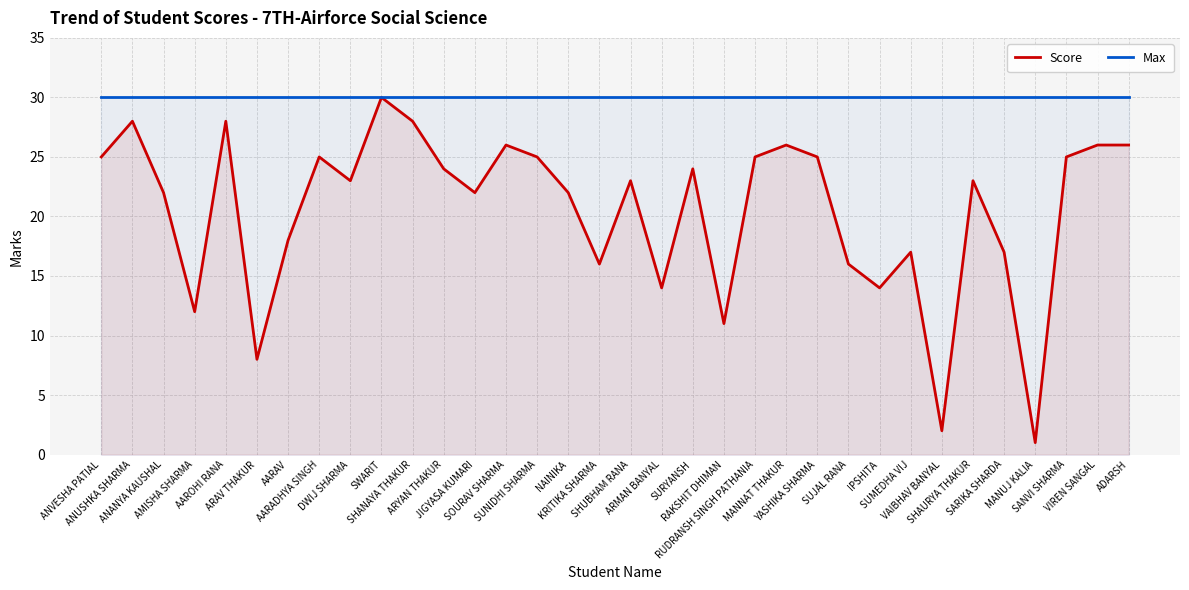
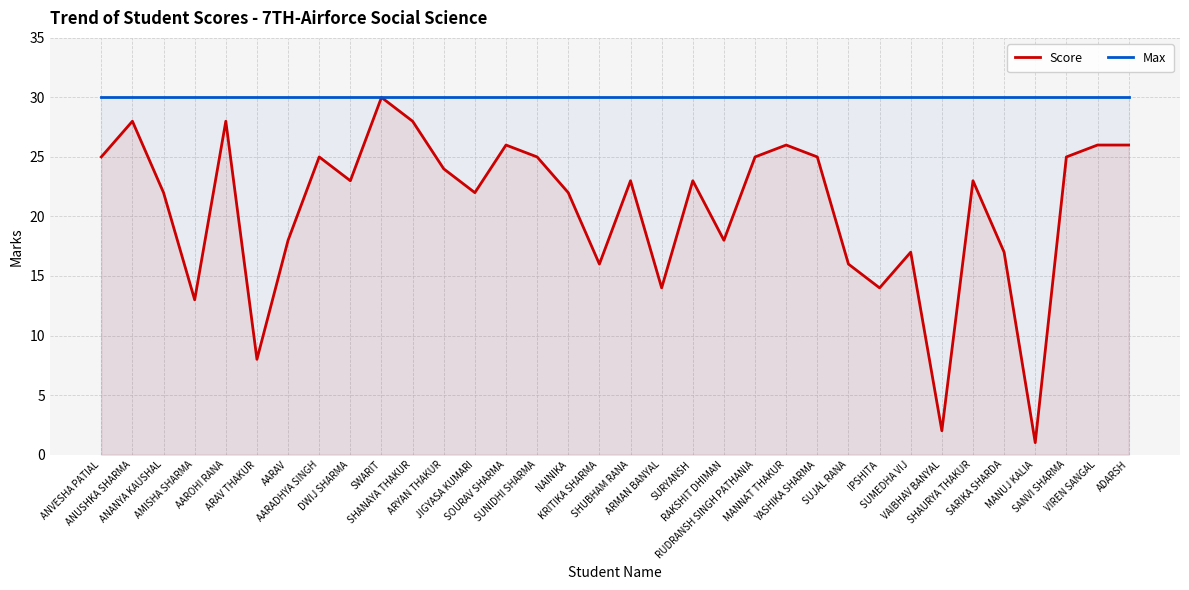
  {
    "Score": {
      "ANVESHA PATIAL": 25,
      "ANUSHKA SHARMA": 28,
      "ANANYA KAUSHAL": 22,
-     "AMISHA SHARMA": 12,
+     "AMISHA SHARMA": 13,
      "AAROHI RANA": 28,
      "ARAV THAKUR": 8,
      "AARAV": 18,
      "AARADHYA SINGH": 25,
      "DWIJ SHARMA": 23,
      "SHANAYA THAKUR": 28,
      "ARYAN THAKUR": 24,
      "JIGYASA KUMARI": 22,
      "SOURAV SHARMA": 26,
      "SUNIDHI SHARMA": 25,
      "NAINIKA": 22,
      "KRITIKA SHARMA": 16,
      "SHUBHAM RANA": 23,
      "ARMAN BANYAL": 14,
-     "SURYANSH": 24,
-     "RAKSHIT DHIMAN": 11,
+     "SURYANSH": 23,
+     "RAKSHIT DHIMAN": 18,
      "RUDRANSH SINGH PATHANIA": 25,
      "MANNAT THAKUR": 26,
      "YASHIKA SHARMA": 25,
      "SUJAL RANA": 16,
      "IPSHITA": 14,
      "SUMEDHA VIJ": 17,
      "VAIBHAV BANYAL": 2,
      "SHAURYA THAKUR": 23,
      "SARIKA SHARDA": 17,
      "MANUJ KALIA": 1,
      "SANVI SHARMA": 25,
      "VIREN SANGAL": 26,
      "ADARSH": 26
    },
    "Max": {
      "ANVESHA PATIAL": 30,
      "ANUSHKA SHARMA": 30,
      "ANANYA KAUSHAL": 30,
      "AMISHA SHARMA": 30,
      "AAROHI RANA": 30,
      "ARAV THAKUR": 30,
      "AARAV": 30,
      "AARADHYA SINGH": 30,
      "DWIJ SHARMA": 30,
      "SHANAYA THAKUR": 30,
      "ARYAN THAKUR": 30,
      "JIGYASA KUMARI": 30,
      "SOURAV SHARMA": 30,
      "SUNIDHI SHARMA": 30,
      "NAINIKA": 30,
      "KRITIKA SHARMA": 30,
      "SHUBHAM RANA": 30,
      "ARMAN BANYAL": 30,
      "SURYANSH": 30,
      "RAKSHIT DHIMAN": 30,
      "RUDRANSH SINGH PATHANIA": 30,
      "MANNAT THAKUR": 30,
      "YASHIKA SHARMA": 30,
      "SUJAL RANA": 30,
      "IPSHITA": 30,
      "SUMEDHA VIJ": 30,
      "VAIBHAV BANYAL": 30,
      "SHAURYA THAKUR": 30,
      "SARIKA SHARDA": 30,
      "MANUJ KALIA": 30,
      "SANVI SHARMA": 30,
      "VIREN SANGAL": 30,
      "ADARSH": 30
    }
  }
